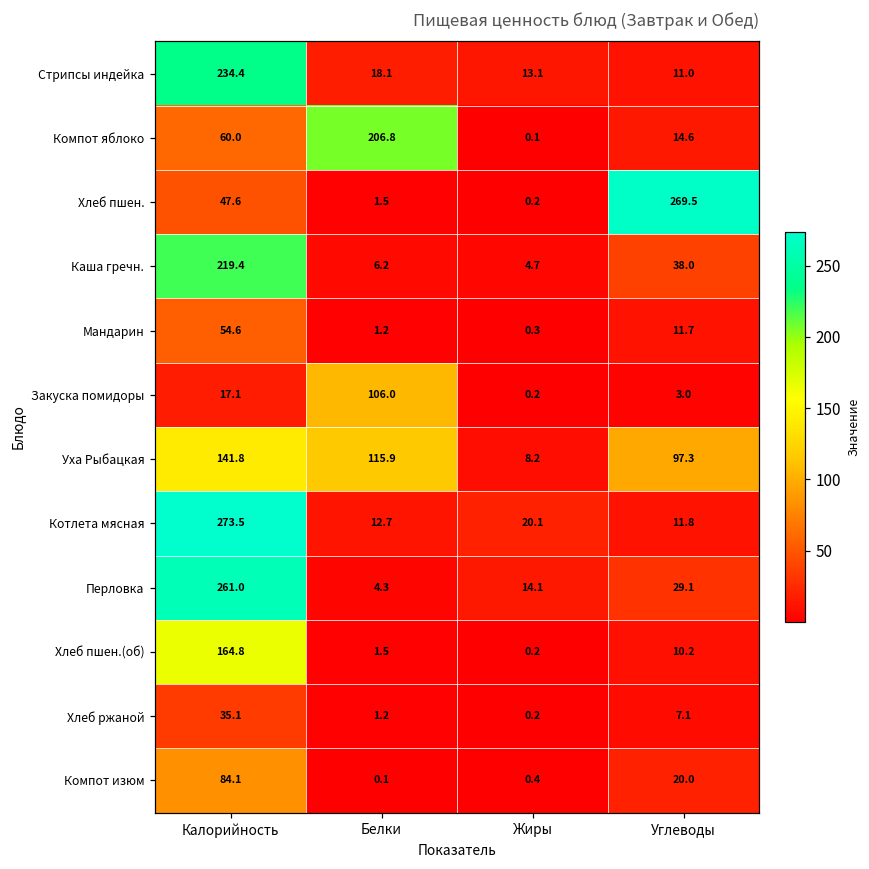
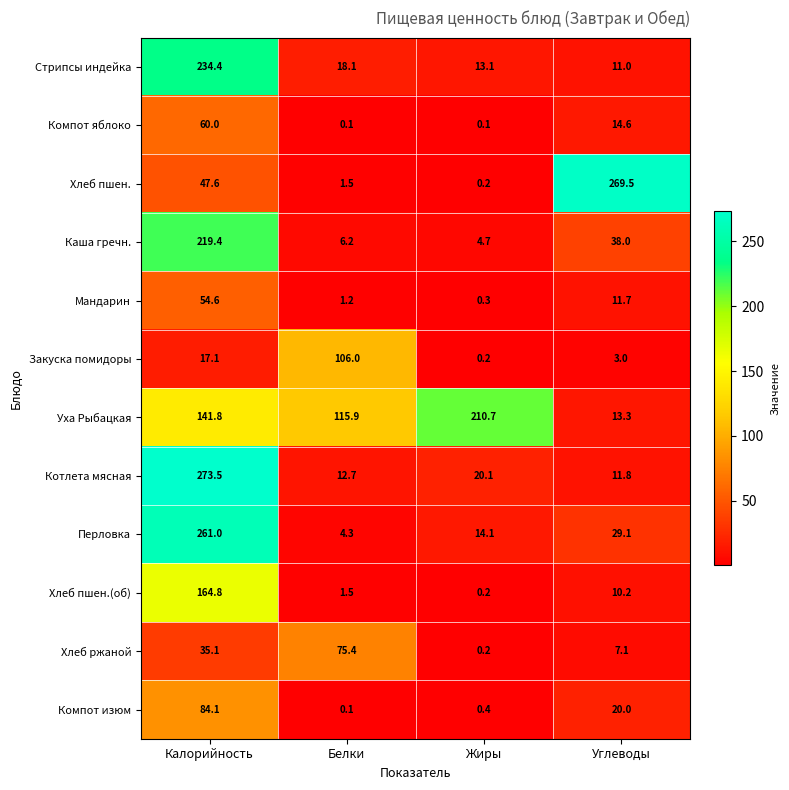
  {
    "Стрипсы индейка": {
      "Калорийность": 234.4,
      "Белки": 18.1,
      "Жиры": 13.1,
      "Углеводы": 11.0
    },
    "Компот яблоко": {
      "Калорийность": 60.0,
-     "Белки": 206.8,
+     "Белки": 0.1,
      "Жиры": 0.1,
      "Углеводы": 14.6
    },
    "Хлеб пшен.": {
      "Калорийность": 47.6,
      "Белки": 1.5,
      "Жиры": 0.2,
      "Углеводы": 269.5
    },
    "Каша гречн.": {
      "Калорийность": 219.4,
      "Белки": 6.2,
      "Жиры": 4.7,
      "Углеводы": 38.0
    },
    "Мандарин": {
      "Калорийность": 54.6,
      "Белки": 1.2,
      "Жиры": 0.3,
      "Углеводы": 11.7
    },
    "Закуска помидоры": {
      "Калорийность": 17.1,
      "Белки": 106.0,
      "Жиры": 0.2,
      "Углеводы": 3.0
    },
    "Уха Рыбацкая": {
      "Калорийность": 141.8,
      "Белки": 115.9,
-     "Жиры": 8.2,
-     "Углеводы": 97.3
+     "Жиры": 210.7,
+     "Углеводы": 13.3
    },
    "Котлета мясная": {
      "Калорийность": 273.5,
      "Белки": 12.7,
      "Жиры": 20.1,
      "Углеводы": 11.8
    },
    "Перловка": {
      "Калорийность": 261.0,
      "Белки": 4.3,
      "Жиры": 14.1,
      "Углеводы": 29.1
    },
    "Хлеб пшен.(об)": {
      "Калорийность": 164.8,
      "Белки": 1.5,
      "Жиры": 0.2,
      "Углеводы": 10.2
    },
    "Хлеб ржаной": {
      "Калорийность": 35.1,
-     "Белки": 1.2,
+     "Белки": 75.4,
      "Жиры": 0.2,
      "Углеводы": 7.1
    },
    "Компот изюм": {
      "Калорийность": 84.1,
      "Белки": 0.1,
      "Жиры": 0.4,
      "Углеводы": 20.0
    }
  }
